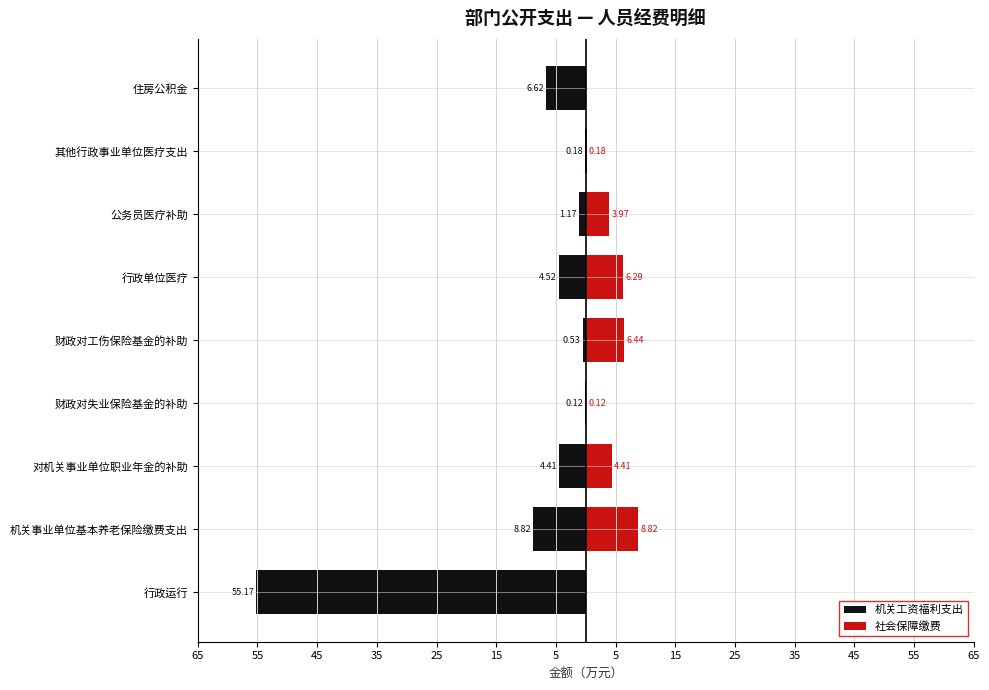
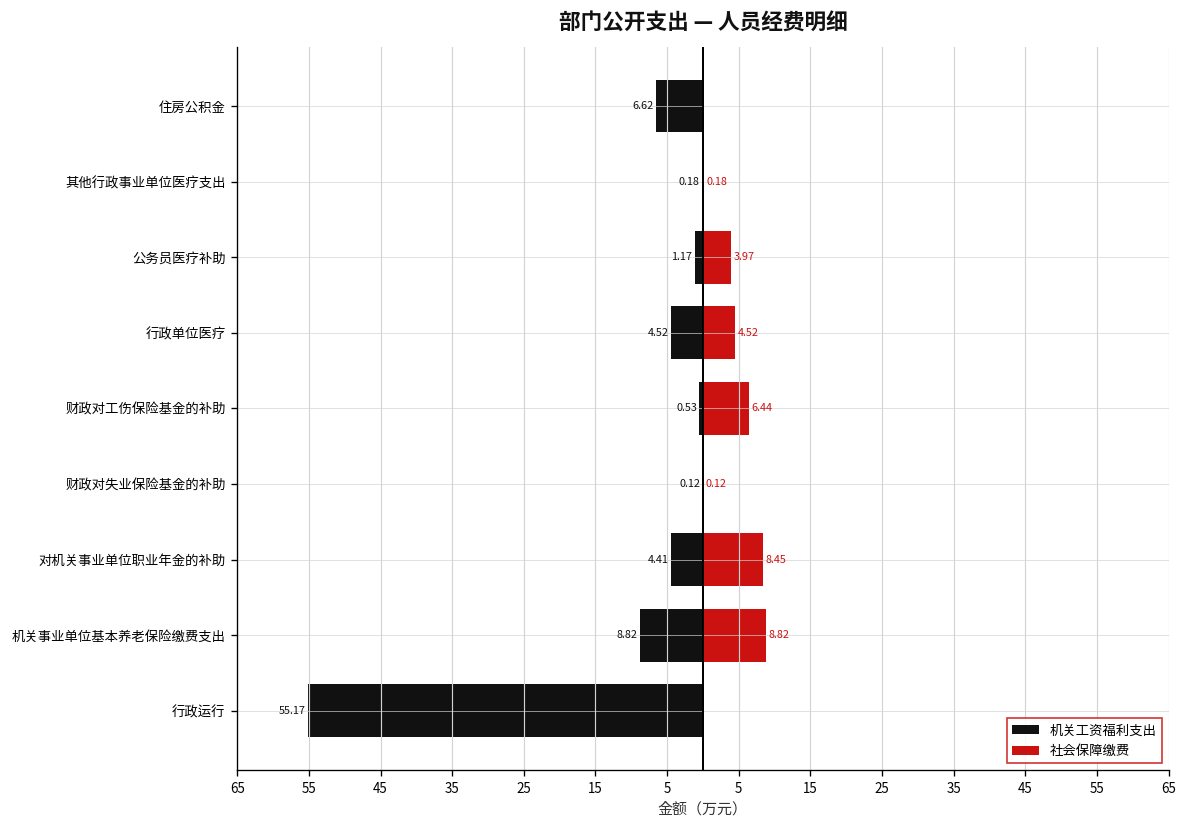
  {
    "社会保障缴费": {
      "其他行政事业单位医疗支出": 0.18,
      "公务员医疗补助": 3.97,
-     "行政单位医疗": 6.29,
+     "行政单位医疗": 4.52,
      "财政对工伤保险基金的补助": 6.44,
      "财政对失业保险基金的补助": 0.12,
-     "对机关事业单位职业年金的补助": 4.41,
+     "对机关事业单位职业年金的补助": 8.45,
      "机关事业单位基本养老保险缴费支出": 8.82
    }
  }
